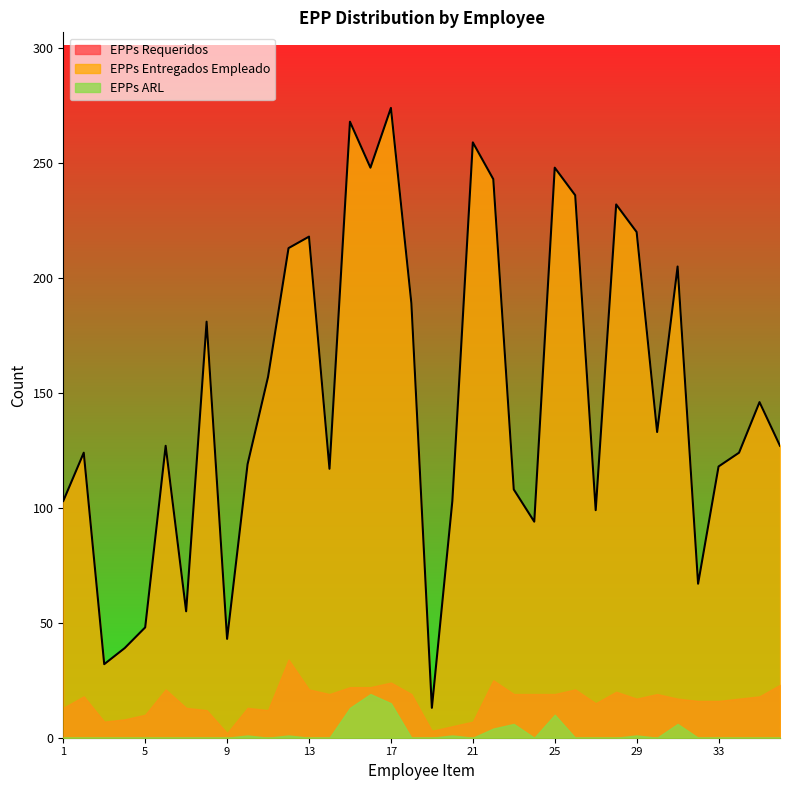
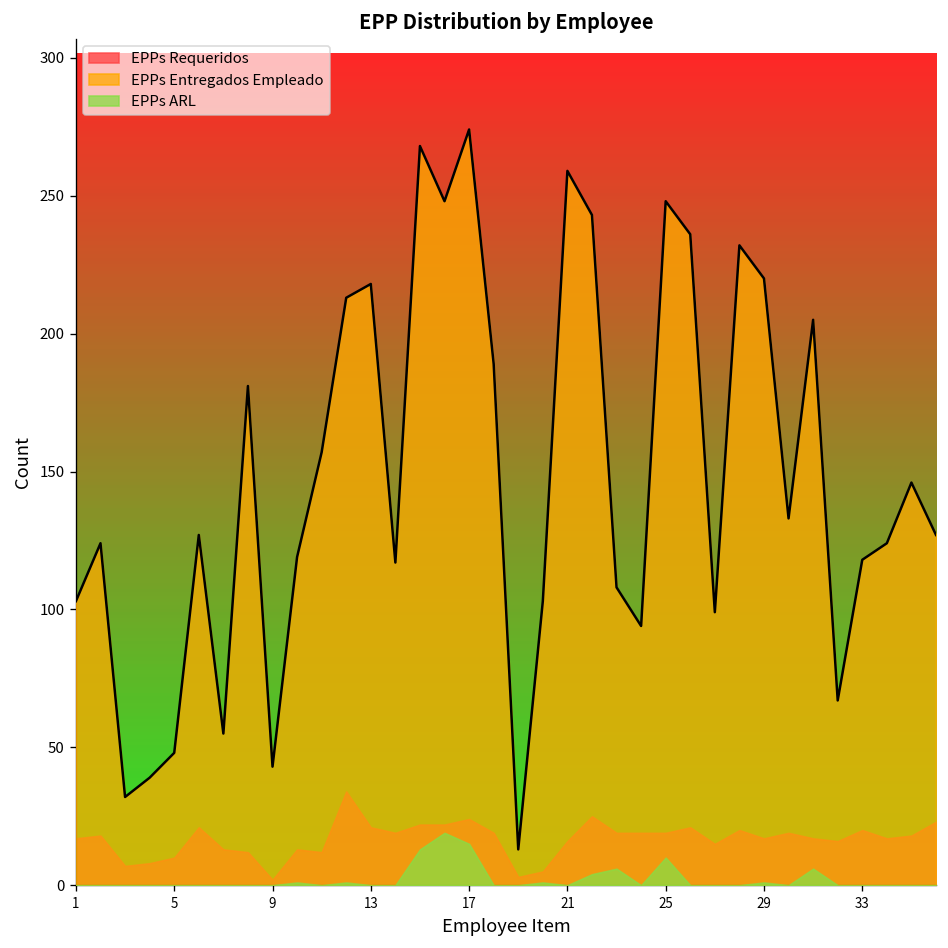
  {
    "EPPs Requeridos": {
-     "1": 13,
+     "1": 17,
      "5": 10,
      "9": 2,
      "13": 21,
      "17": 24,
-     "21": 7,
+     "21": 16,
      "25": 19,
      "29": 17,
-     "33": 16
+     "33": 20
    },
    "EPPs Entregados Empleado": {
      "1": 103,
      "5": 48,
      "9": 43,
      "13": 218,
      "17": 274,
      "21": 259,
      "25": 248,
      "29": 220,
      "33": 118
    },
    "EPPs ARL": {
      "1": 0,
      "5": 0,
      "9": 0,
      "13": 0,
      "17": 15,
      "21": 0,
      "25": 10,
      "33": 0
    }
  }
